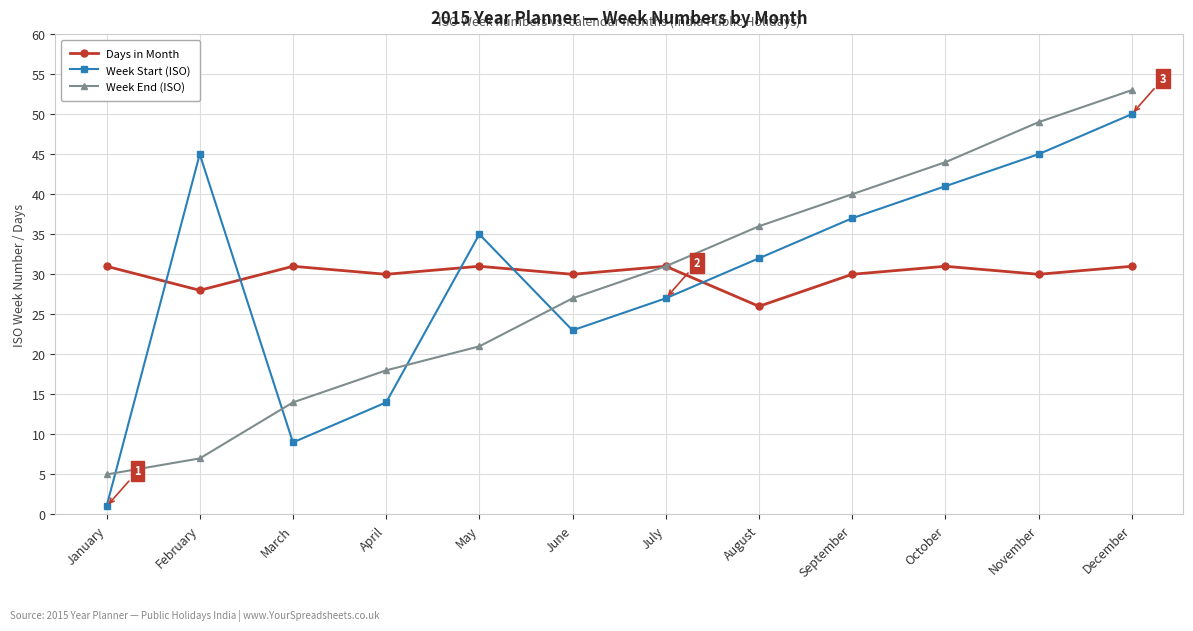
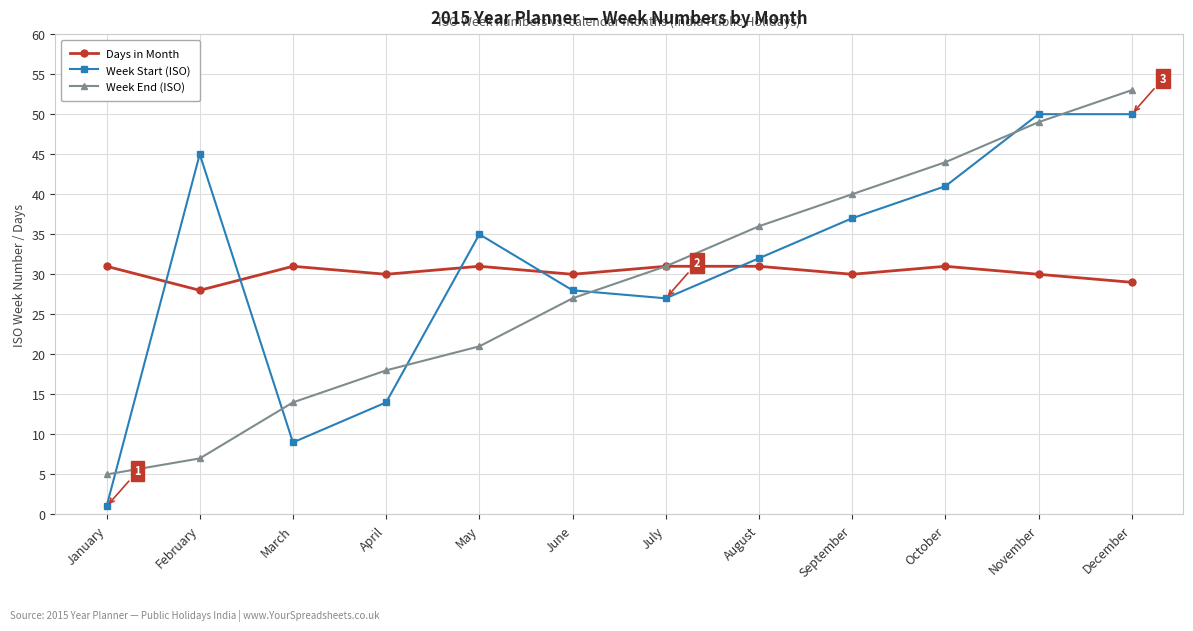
  {
    "Days in Month": {
      "January": 31,
      "February": 28,
      "March": 31,
      "April": 30,
      "May": 31,
      "June": 30,
-     "August": 26,
+     "August": 31,
      "September": 30,
      "October": 31,
      "November": 30,
-     "December": 31
+     "December": 29
    },
    "Week Start (ISO)": {
      "January": 1,
      "February": 45,
      "March": 9,
      "April": 14,
      "May": 35,
-     "June": 23,
+     "June": 28,
      "July": 27,
      "August": 32,
      "September": 37,
      "October": 41,
-     "November": 45,
+     "November": 50,
      "December": 50
    },
    "Week End (ISO)": {
      "January": 5,
      "February": 7,
      "March": 14,
      "April": 18,
      "May": 21,
      "June": 27,
      "August": 36,
      "September": 40,
      "October": 44,
      "November": 49,
      "December": 53
    }
  }
